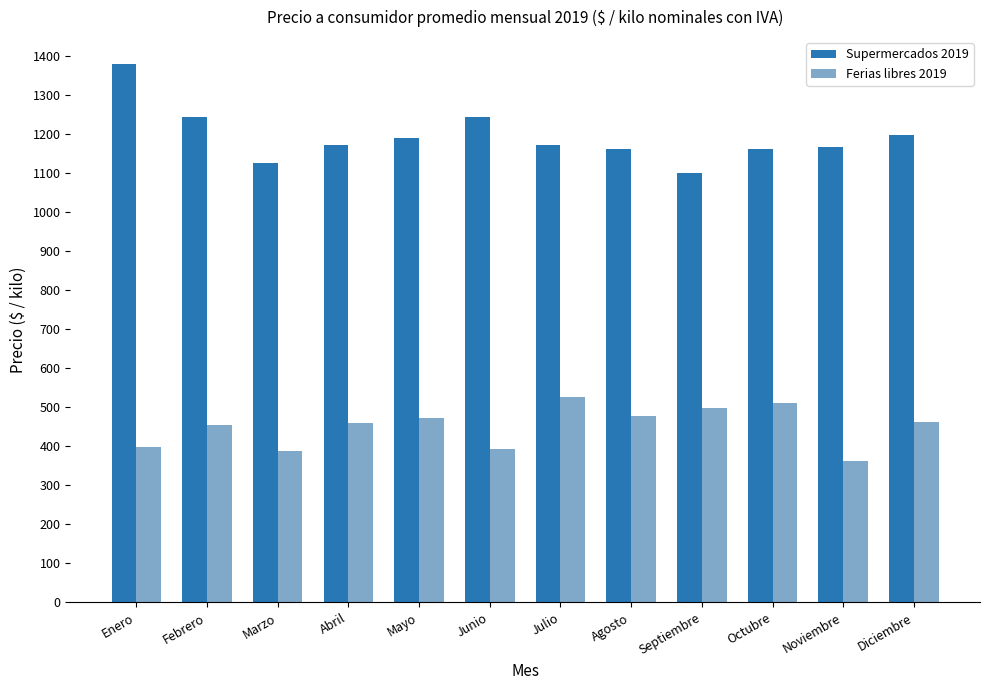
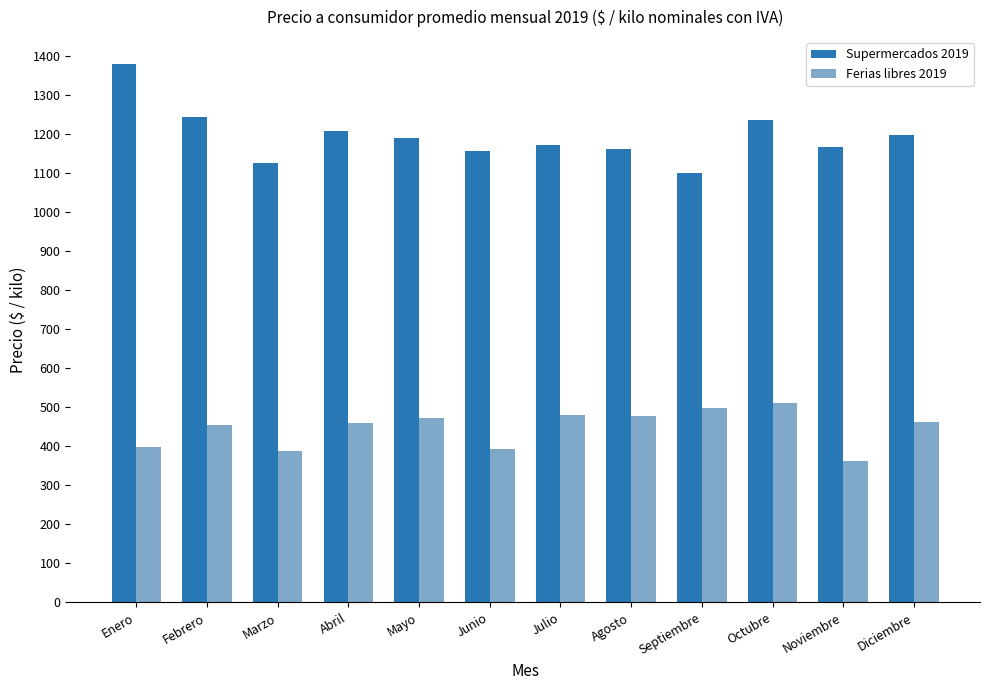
  {
    "Supermercados 2019": {
      "Enero": 1380,
      "Febrero": 1240,
      "Marzo": 1130,
-     "Abril": 1170,
+     "Abril": 1210,
      "Mayo": 1190,
-     "Junio": 1240,
+     "Junio": 1160,
      "Julio": 1170,
      "Agosto": 1160,
      "Septiembre": 1100,
-     "Octubre": 1160,
+     "Octubre": 1240,
      "Noviembre": 1170,
      "Diciembre": 1200
    },
    "Ferias libres 2019": {
      "Enero": 400,
      "Febrero": 450,
      "Marzo": 390,
      "Abril": 460,
      "Mayo": 470,
      "Junio": 390,
-     "Julio": 530,
+     "Julio": 480,
      "Agosto": 480,
      "Septiembre": 500,
      "Octubre": 510,
      "Noviembre": 360,
      "Diciembre": 460
    }
  }
